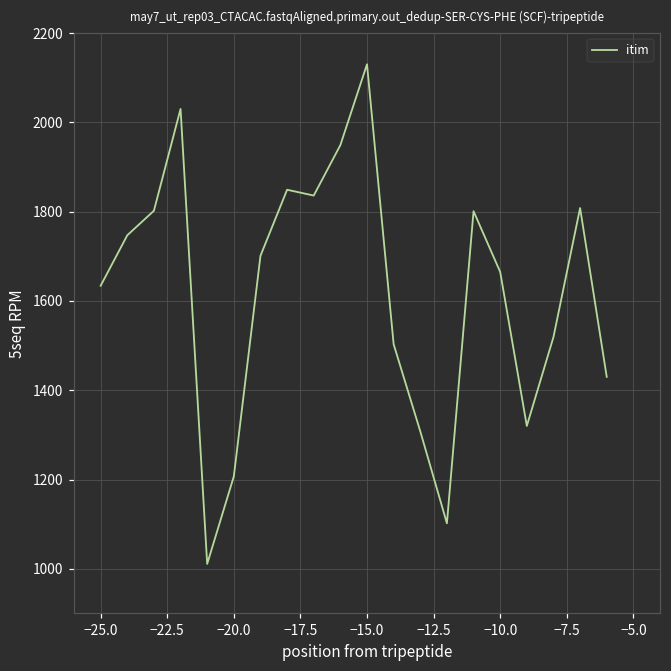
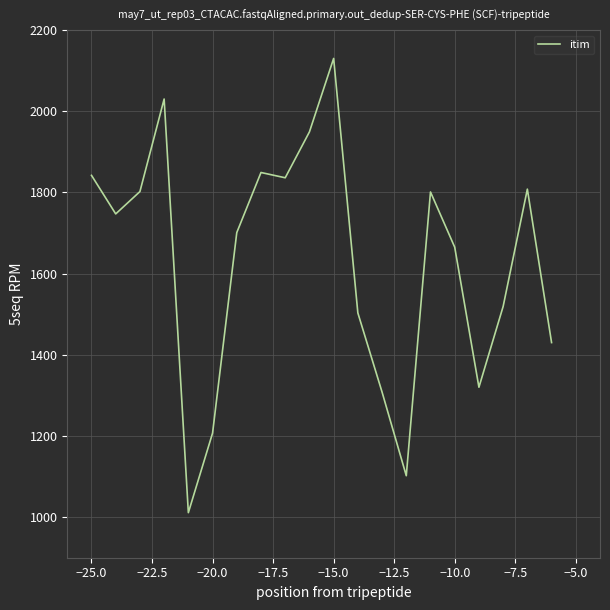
  {
-   "−25.0": 1630,
+   "−25.0": 1840,
    "−20.0": 1210,
    "−15.0": 2130,
    "−10.0": 1670
  }
